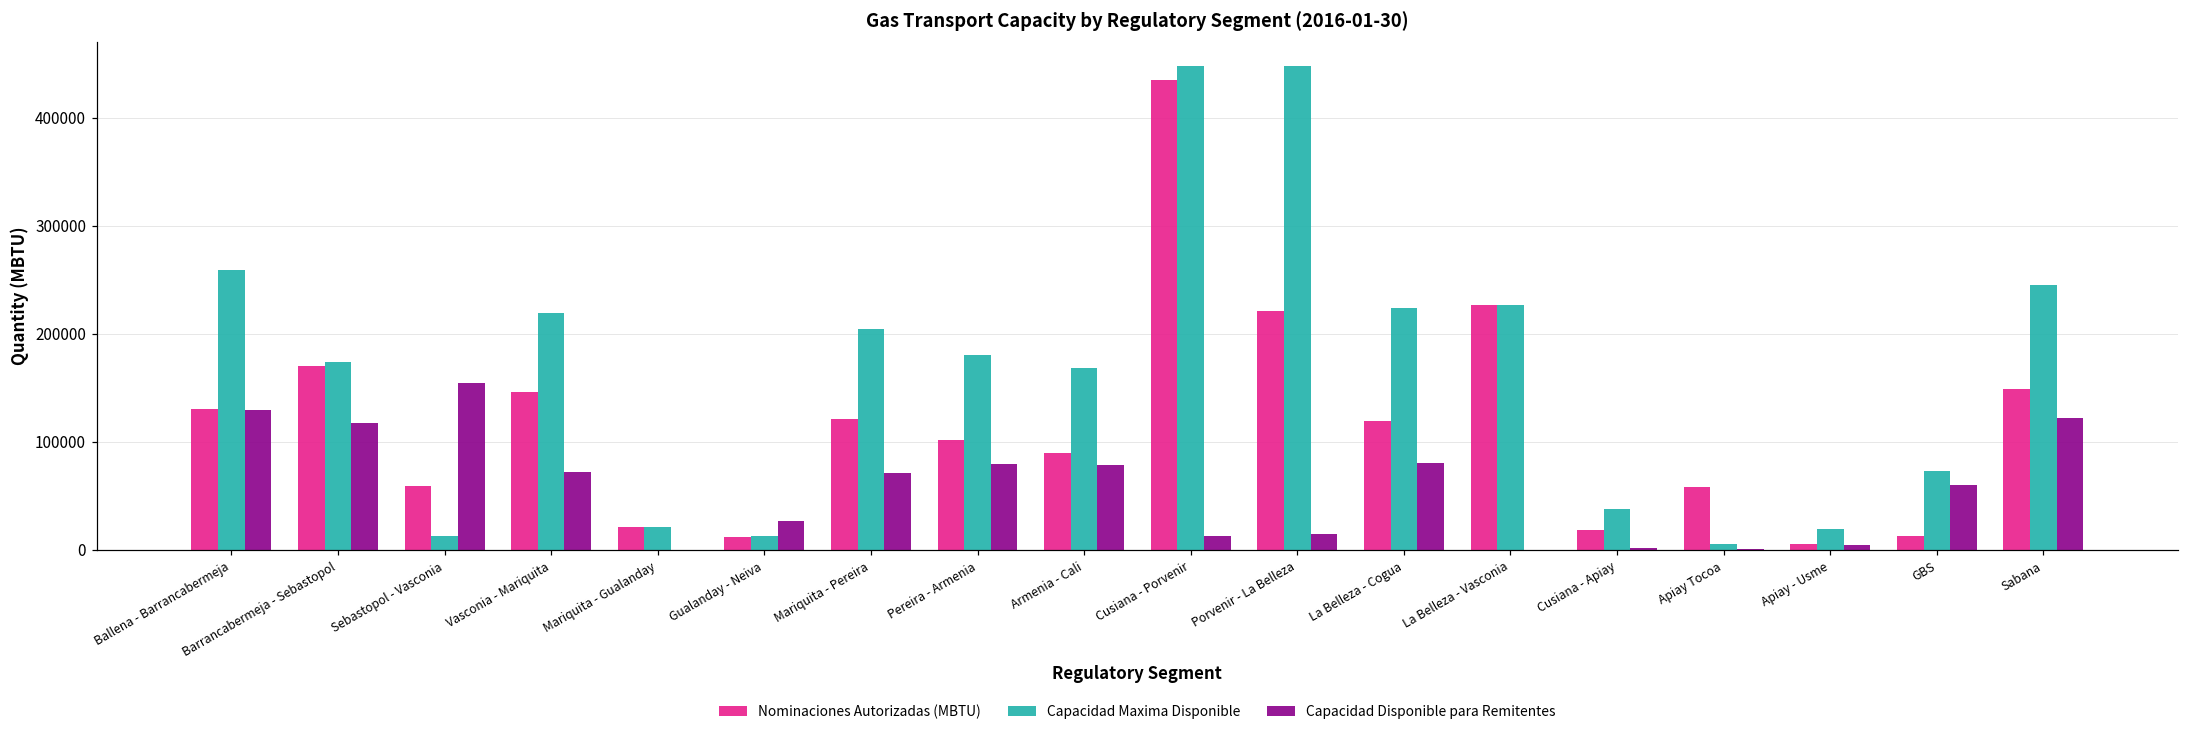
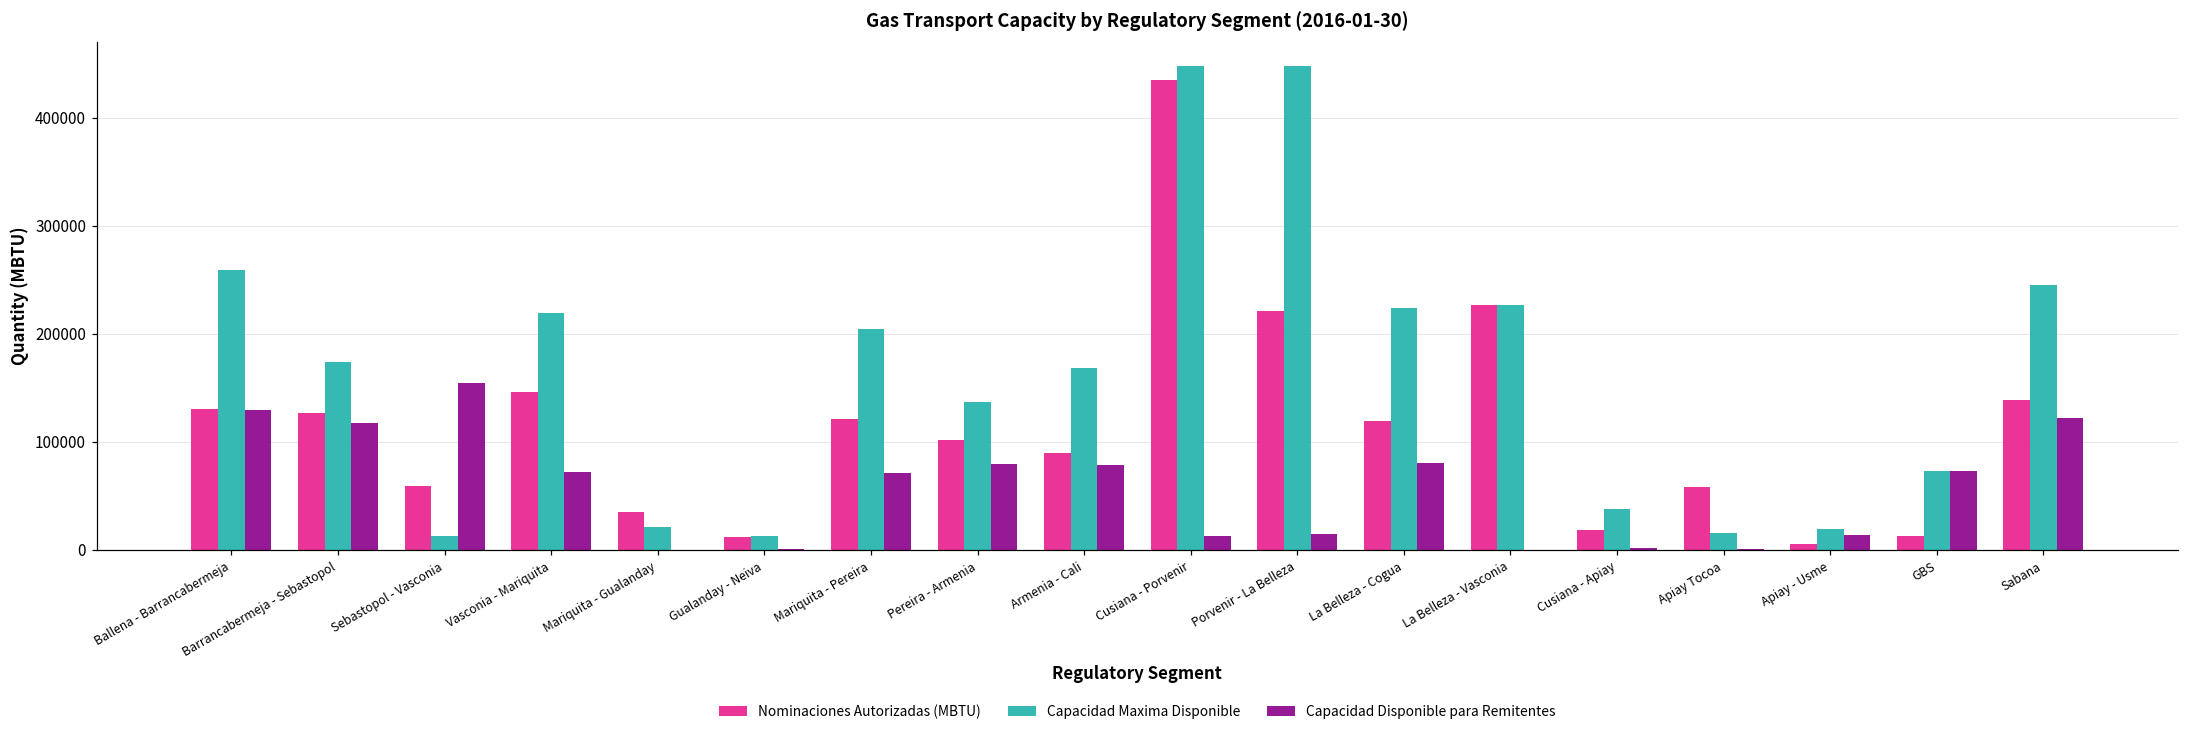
  {
    "Nominaciones Autorizadas (MBTU)": {
      "Ballena - Barrancabermeja": 130000,
-     "Barrancabermeja - Sebastopol": 170000,
+     "Barrancabermeja - Sebastopol": 130000,
      "Sebastopol - Vasconia": 60000,
      "Vasconia - Mariquita": 150000,
-     "Mariquita - Gualanday": 20000,
+     "Mariquita - Gualanday": 30000,
      "Gualanday - Neiva": 10000,
      "Mariquita - Pereira": 120000,
      "Pereira - Armenia": 100000,
      "Armenia - Cali": 90000,
      "Cusiana - Porvenir": 430000,
      "Porvenir - La Belleza": 220000,
      "La Belleza - Cogua": 120000,
      "La Belleza - Vasconia": 230000,
      "Cusiana - Apiay": 20000,
      "Apiay Tocoa": 60000,
      "Apiay - Usme": 10000,
      "GBS": 10000,
-     "Sabana": 150000
+     "Sabana": 140000
    },
    "Capacidad Maxima Disponible": {
      "Ballena - Barrancabermeja": 260000,
      "Barrancabermeja - Sebastopol": 170000,
      "Sebastopol - Vasconia": 10000,
      "Vasconia - Mariquita": 220000,
      "Mariquita - Gualanday": 20000,
      "Gualanday - Neiva": 10000,
      "Mariquita - Pereira": 200000,
-     "Pereira - Armenia": 180000,
+     "Pereira - Armenia": 140000,
      "Armenia - Cali": 170000,
      "Cusiana - Porvenir": 450000,
      "Porvenir - La Belleza": 450000,
      "La Belleza - Cogua": 220000,
      "La Belleza - Vasconia": 230000,
      "Cusiana - Apiay": 40000,
-     "Apiay Tocoa": 10000,
+     "Apiay Tocoa": 20000,
      "Apiay - Usme": 20000,
      "GBS": 70000,
      "Sabana": 250000
    },
    "Capacidad Disponible para Remitentes": {
      "Ballena - Barrancabermeja": 130000,
      "Barrancabermeja - Sebastopol": 120000,
      "Sebastopol - Vasconia": 150000,
      "Vasconia - Mariquita": 70000,
      "Mariquita - Gualanday": 0,
-     "Gualanday - Neiva": 30000,
+     "Gualanday - Neiva": 0,
      "Mariquita - Pereira": 70000,
      "Pereira - Armenia": 80000,
      "Armenia - Cali": 80000,
      "Cusiana - Porvenir": 10000,
      "Porvenir - La Belleza": 10000,
      "La Belleza - Cogua": 80000,
      "La Belleza - Vasconia": 0,
-     "Apiay - Usme": 0,
-     "GBS": 60000,
+     "Apiay - Usme": 10000,
+     "GBS": 70000,
      "Sabana": 120000
    }
  }
